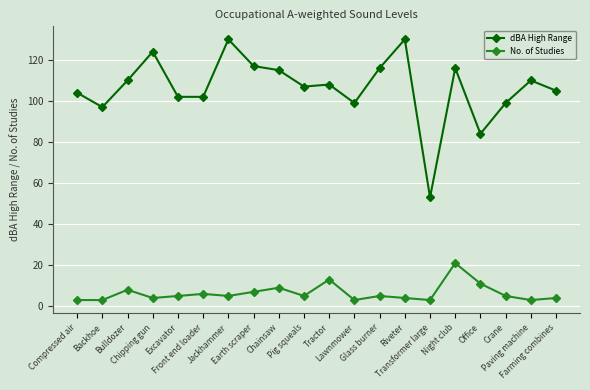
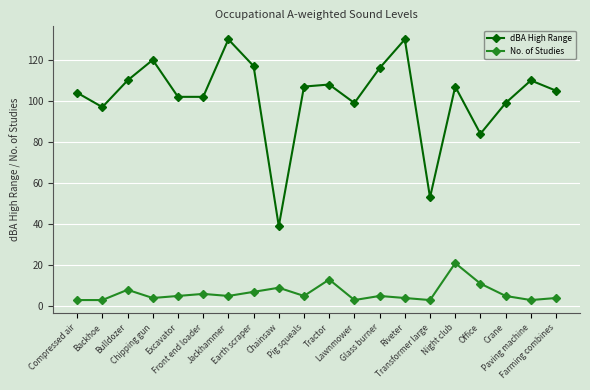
  {
    "dBA High Range": {
      "Compressed air": 104,
      "Backhoe": 97,
      "Bulldozer": 110,
-     "Chipping gun": 124,
+     "Chipping gun": 120,
      "Excavator": 102,
      "Front end loader": 102,
      "Jackhammer": 130,
      "Earth scraper": 117,
-     "Chainsaw": 115,
+     "Chainsaw": 39,
      "Pig squeals": 107,
      "Tractor": 108,
      "Lawnmower": 99,
      "Glass burner": 116,
      "Riveter": 130,
      "Transformer large": 53,
-     "Night club": 116,
+     "Night club": 107,
      "Office": 84,
      "Crane": 99,
      "Paving machine": 110,
      "Farming combines": 105
    },
    "No. of Studies": {
      "Compressed air": 3,
      "Backhoe": 3,
      "Bulldozer": 8,
      "Chipping gun": 4,
      "Excavator": 5,
      "Front end loader": 6,
      "Jackhammer": 5,
      "Earth scraper": 7,
      "Chainsaw": 9,
      "Pig squeals": 5,
      "Tractor": 13,
      "Lawnmower": 3,
      "Glass burner": 5,
      "Riveter": 4,
      "Transformer large": 3,
      "Night club": 21,
      "Office": 11,
      "Crane": 5,
      "Paving machine": 3,
      "Farming combines": 4
    }
  }
